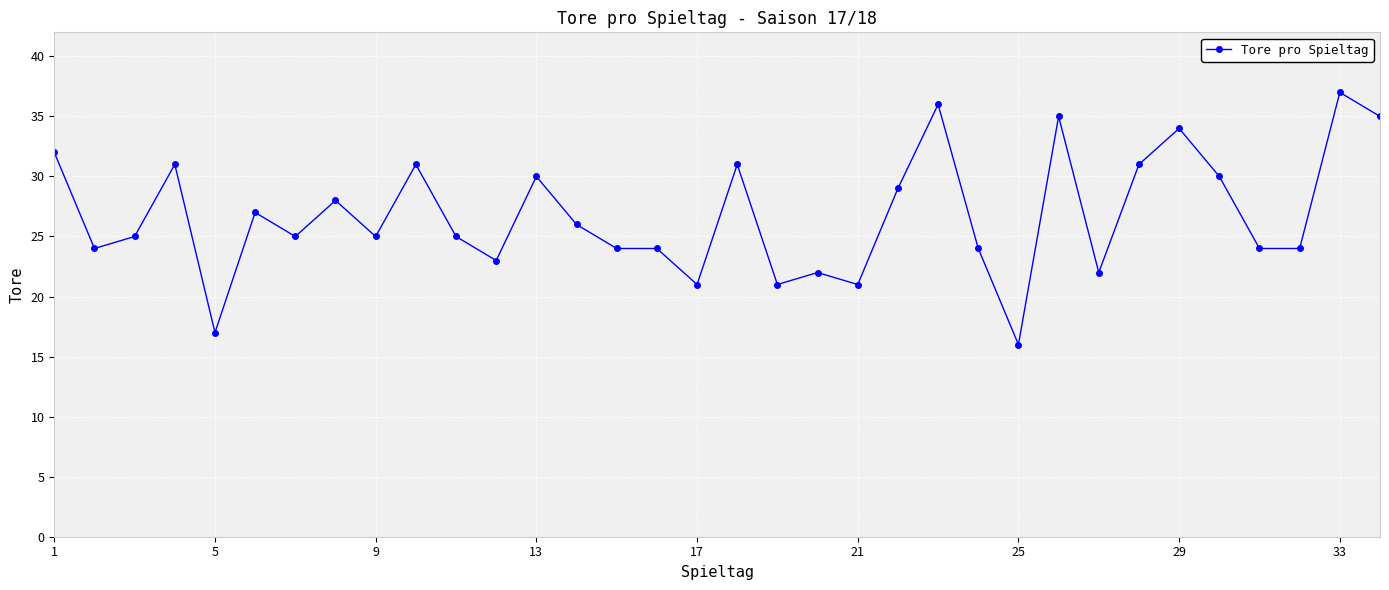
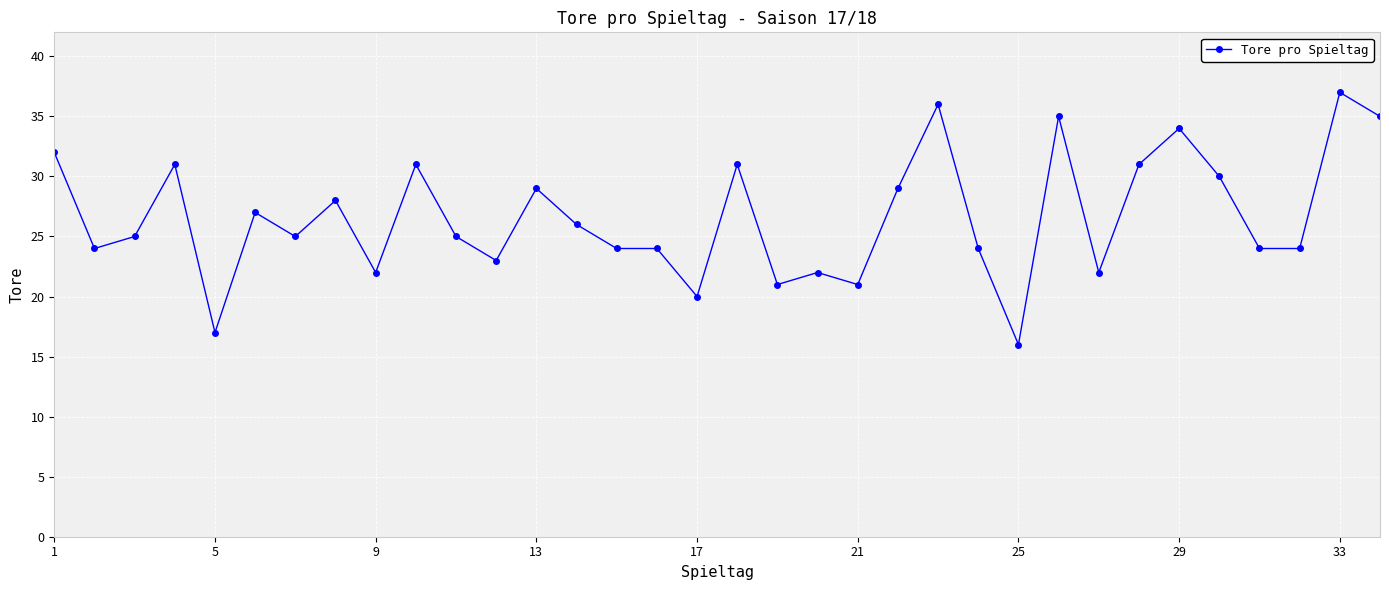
  {
    "1": 32,
    "5": 17,
-   "9": 25,
-   "13": 30,
-   "17": 21,
+   "9": 22,
+   "13": 29,
+   "17": 20,
    "21": 21,
    "25": 16,
    "29": 34,
    "33": 37
  }
